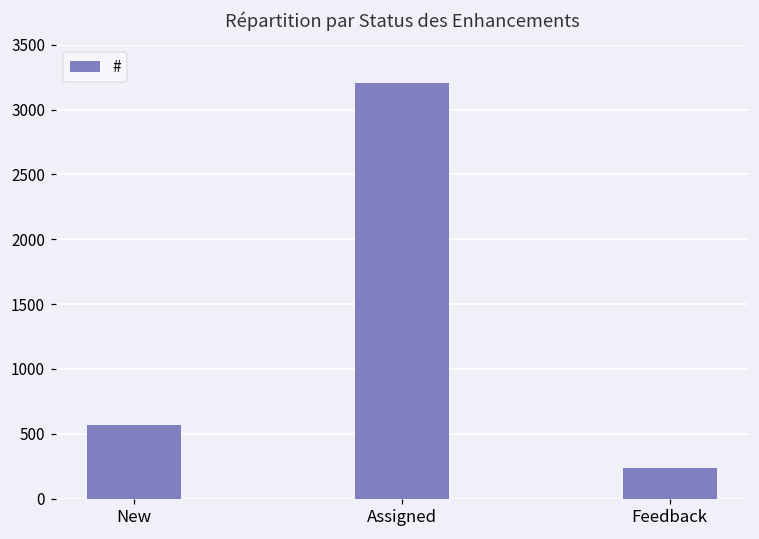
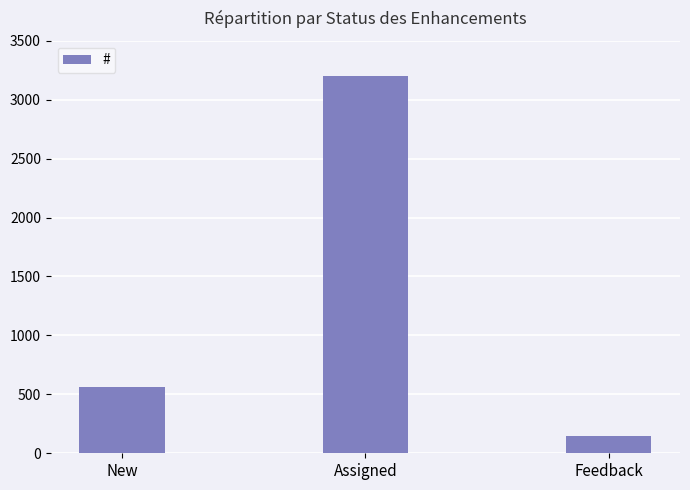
  {
    "New": 570,
    "Assigned": 3200,
-   "Feedback": 240
+   "Feedback": 150
  }
